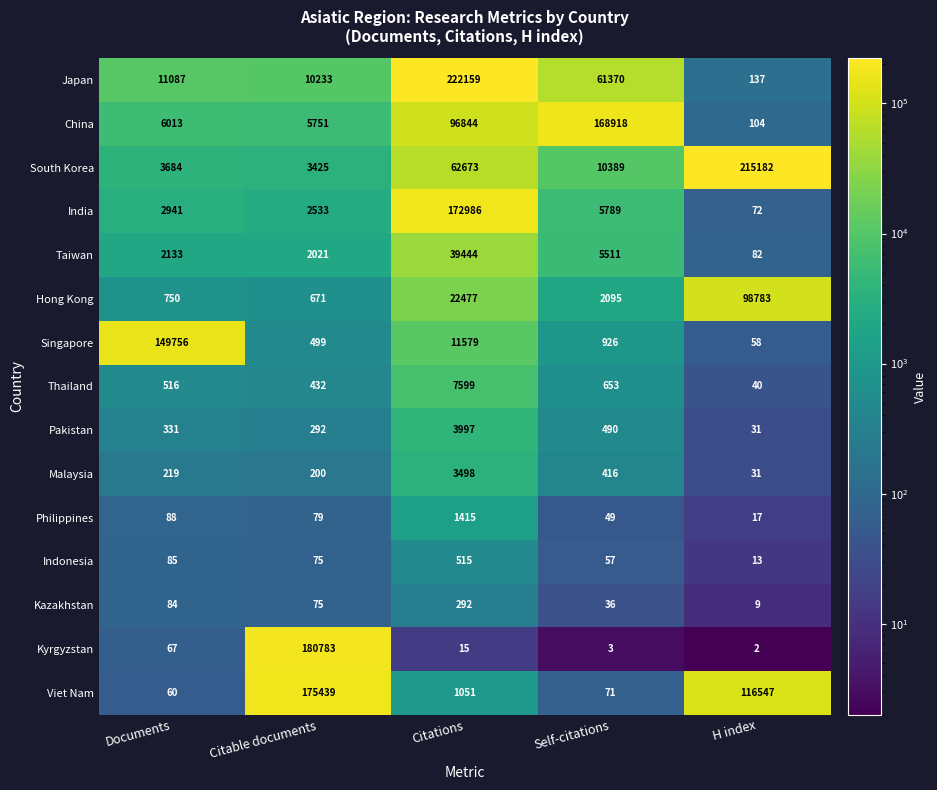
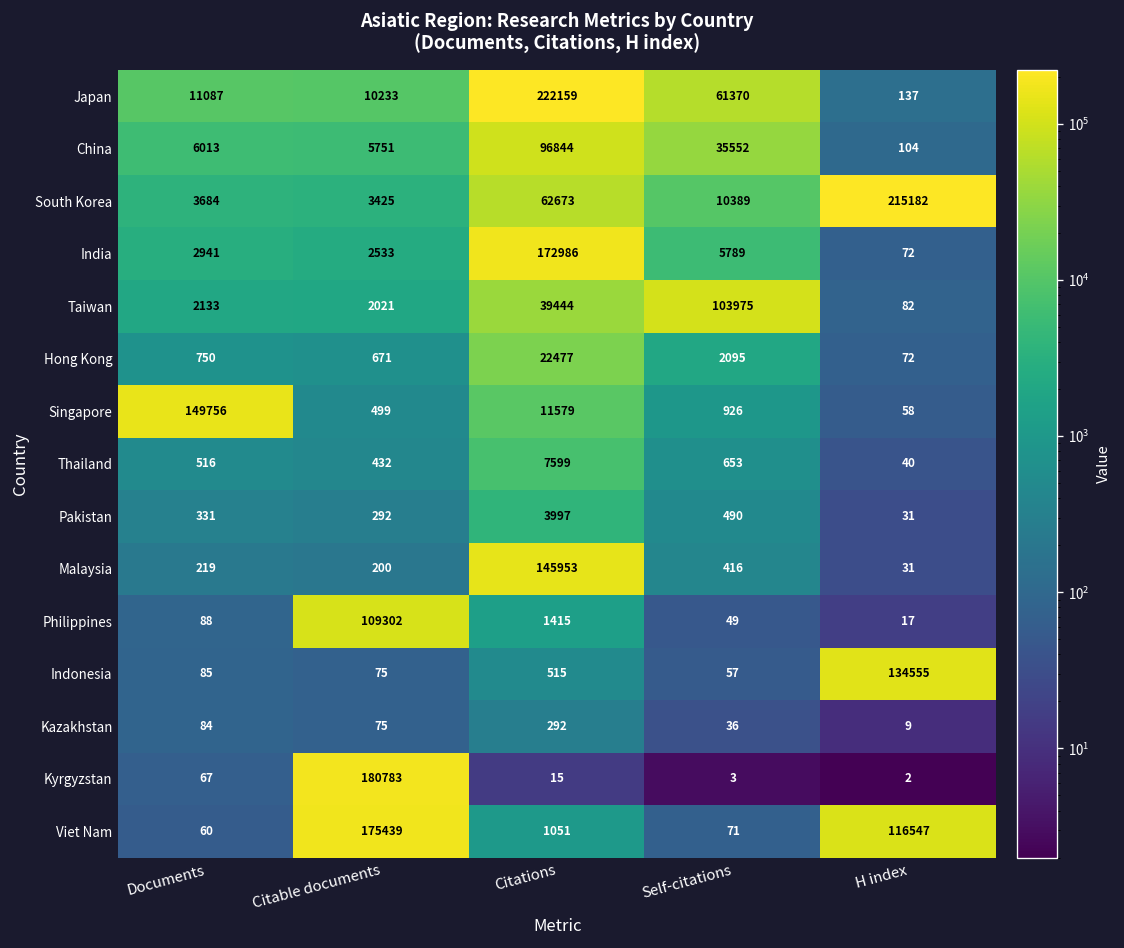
  {
    "Japan": {
      "Documents": 11087,
      "Citable documents": 10233,
      "Citations": 222159,
      "Self-citations": 61370,
      "H index": 137
    },
    "China": {
      "Documents": 6013,
      "Citable documents": 5751,
      "Citations": 96844,
-     "Self-citations": 168918,
+     "Self-citations": 35552,
      "H index": 104
    },
    "South Korea": {
      "Documents": 3684,
      "Citable documents": 3425,
      "Citations": 62673,
      "Self-citations": 10389,
      "H index": 215182
    },
    "India": {
      "Documents": 2941,
      "Citable documents": 2533,
      "Citations": 172986,
      "Self-citations": 5789,
      "H index": 72
    },
    "Taiwan": {
      "Documents": 2133,
      "Citable documents": 2021,
      "Citations": 39444,
-     "Self-citations": 5511,
+     "Self-citations": 103975,
      "H index": 82
    },
    "Hong Kong": {
      "Documents": 750,
      "Citable documents": 671,
      "Citations": 22477,
      "Self-citations": 2095,
-     "H index": 98783
+     "H index": 72
    },
    "Singapore": {
      "Documents": 149756,
      "Citable documents": 499,
      "Citations": 11579,
      "Self-citations": 926,
      "H index": 58
    },
    "Thailand": {
      "Documents": 516,
      "Citable documents": 432,
      "Citations": 7599,
      "Self-citations": 653,
      "H index": 40
    },
    "Pakistan": {
      "Documents": 331,
      "Citable documents": 292,
      "Citations": 3997,
      "Self-citations": 490,
      "H index": 31
    },
    "Malaysia": {
      "Documents": 219,
      "Citable documents": 200,
-     "Citations": 3498,
+     "Citations": 145953,
      "Self-citations": 416,
      "H index": 31
    },
    "Philippines": {
      "Documents": 88,
-     "Citable documents": 79,
+     "Citable documents": 109302,
      "Citations": 1415,
      "Self-citations": 49,
      "H index": 17
    },
    "Indonesia": {
      "Documents": 85,
      "Citable documents": 75,
      "Citations": 515,
      "Self-citations": 57,
-     "H index": 13
+     "H index": 134555
    },
    "Kazakhstan": {
      "Documents": 84,
      "Citable documents": 75,
      "Citations": 292,
      "Self-citations": 36,
      "H index": 9
    },
    "Kyrgyzstan": {
      "Documents": 67,
      "Citable documents": 180783,
      "Citations": 15,
      "Self-citations": 3,
      "H index": 2
    },
    "Viet Nam": {
      "Documents": 60,
      "Citable documents": 175439,
      "Citations": 1051,
      "Self-citations": 71,
      "H index": 116547
    }
  }
